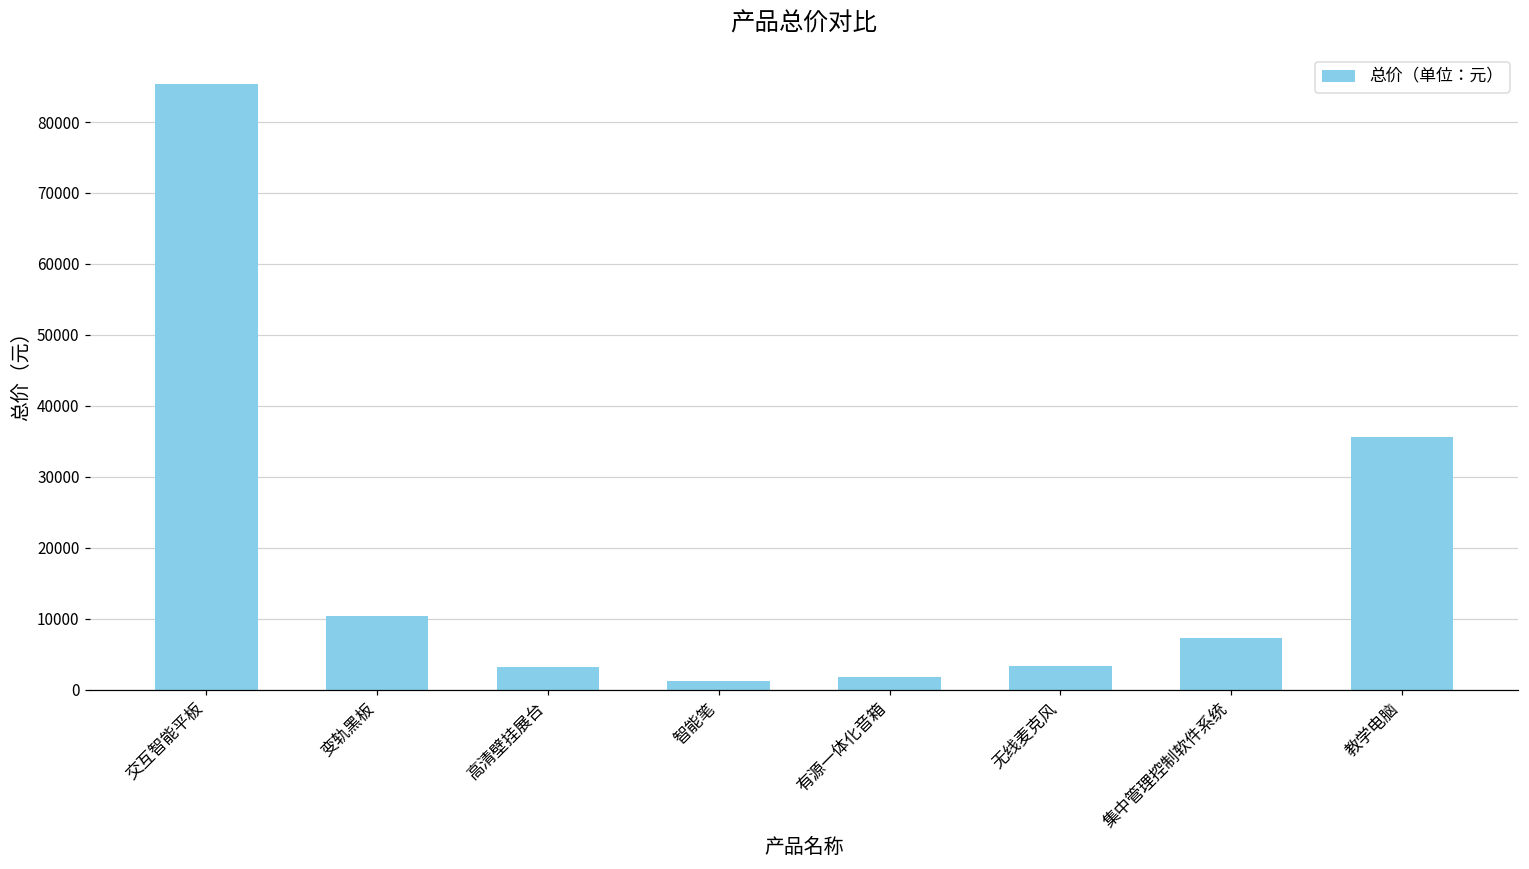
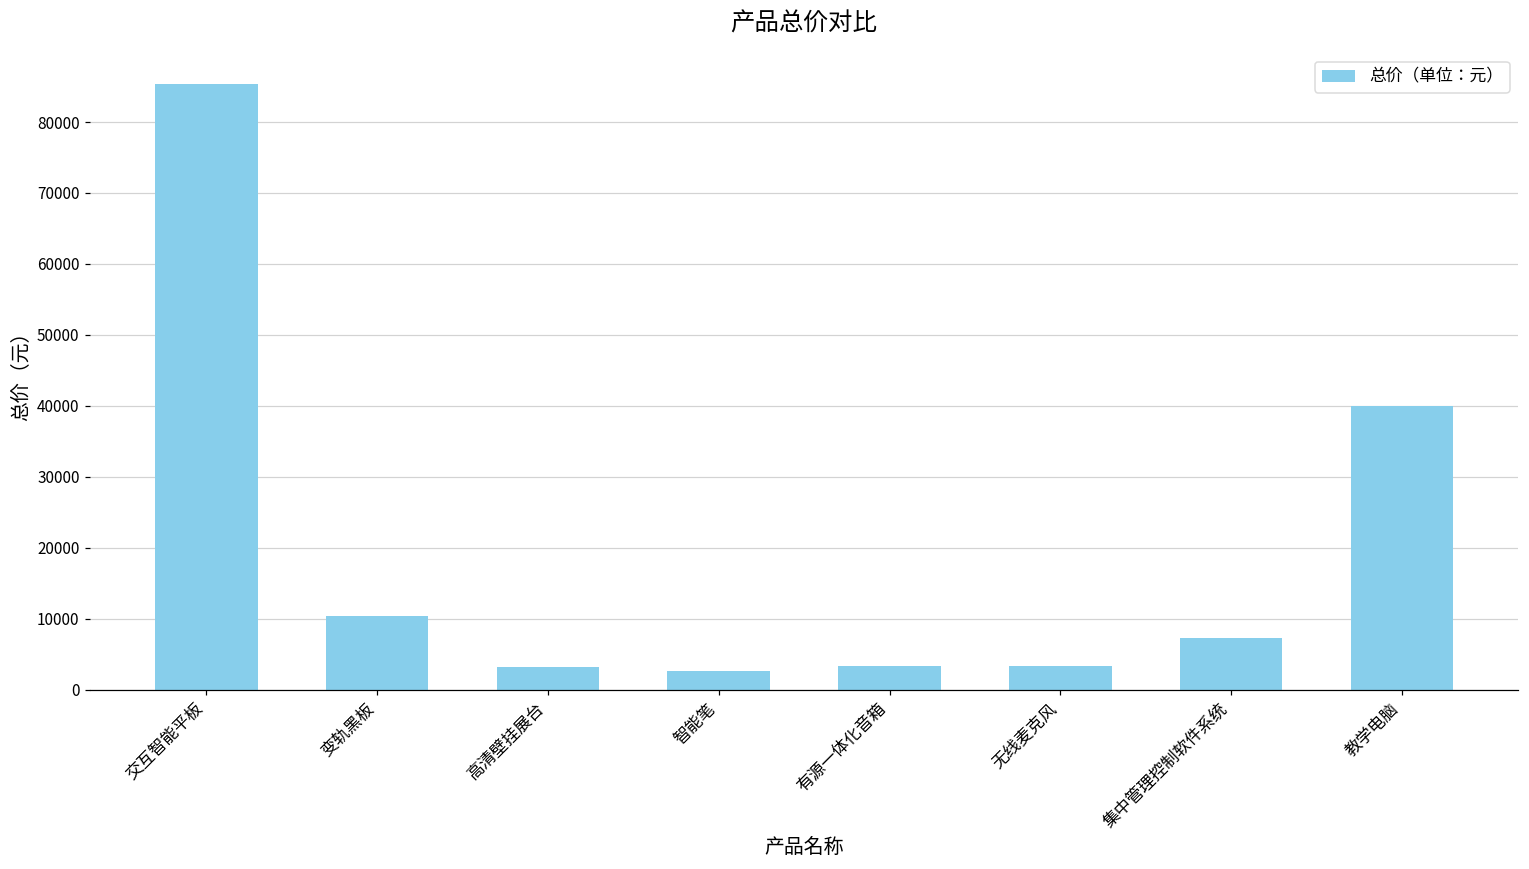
  {
    "交互智能平板": 85000,
    "变轨黑板": 10000,
    "高清壁挂展台": 3000,
-   "智能笔": 1000,
-   "有源一体化音箱": 2000,
+   "智能笔": 3000,
+   "有源一体化音箱": 3000,
    "无线麦克风": 3000,
    "集中管理控制软件系统": 7000,
-   "教学电脑": 36000
+   "教学电脑": 40000
  }
